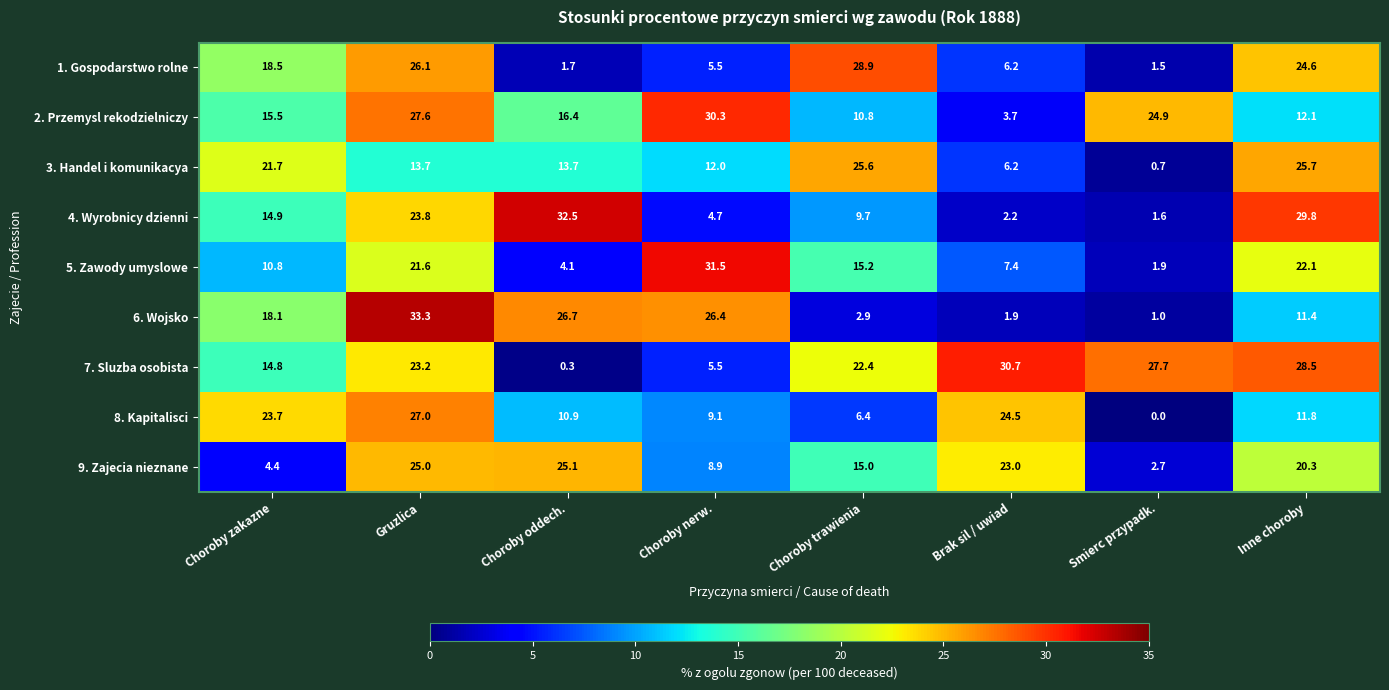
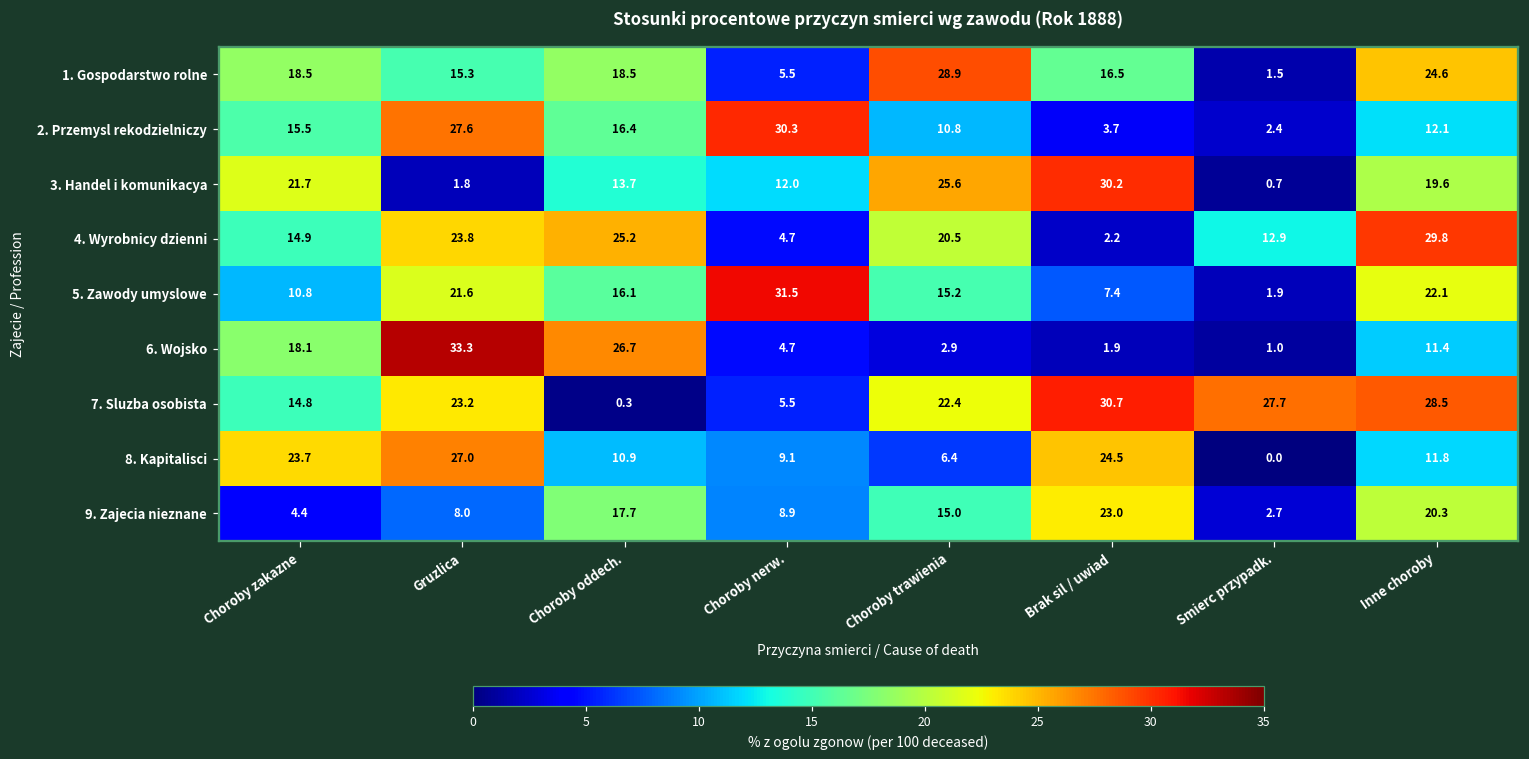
  {
    "1. Gospodarstwo rolne": {
      "Choroby zakazne": 18.5,
-     "Gruzlica": 26.1,
-     "Choroby oddech.": 1.7,
+     "Gruzlica": 15.3,
+     "Choroby oddech.": 18.5,
      "Choroby nerw.": 5.5,
      "Choroby trawienia": 28.9,
-     "Brak sil / uwiad": 6.2,
+     "Brak sil / uwiad": 16.5,
      "Smierc przypadk.": 1.5,
      "Inne choroby": 24.6
    },
    "2. Przemysl rekodzielniczy": {
      "Choroby zakazne": 15.5,
      "Gruzlica": 27.6,
      "Choroby oddech.": 16.4,
      "Choroby nerw.": 30.3,
      "Choroby trawienia": 10.8,
      "Brak sil / uwiad": 3.7,
-     "Smierc przypadk.": 24.9,
+     "Smierc przypadk.": 2.4,
      "Inne choroby": 12.1
    },
    "3. Handel i komunikacya": {
      "Choroby zakazne": 21.7,
-     "Gruzlica": 13.7,
+     "Gruzlica": 1.8,
      "Choroby oddech.": 13.7,
      "Choroby nerw.": 12.0,
      "Choroby trawienia": 25.6,
-     "Brak sil / uwiad": 6.2,
+     "Brak sil / uwiad": 30.2,
      "Smierc przypadk.": 0.7,
-     "Inne choroby": 25.7
+     "Inne choroby": 19.6
    },
    "4. Wyrobnicy dzienni": {
      "Choroby zakazne": 14.9,
      "Gruzlica": 23.8,
-     "Choroby oddech.": 32.5,
+     "Choroby oddech.": 25.2,
      "Choroby nerw.": 4.7,
-     "Choroby trawienia": 9.7,
+     "Choroby trawienia": 20.5,
      "Brak sil / uwiad": 2.2,
-     "Smierc przypadk.": 1.6,
+     "Smierc przypadk.": 12.9,
      "Inne choroby": 29.8
    },
    "5. Zawody umyslowe": {
      "Choroby zakazne": 10.8,
      "Gruzlica": 21.6,
-     "Choroby oddech.": 4.1,
+     "Choroby oddech.": 16.1,
      "Choroby nerw.": 31.5,
      "Choroby trawienia": 15.2,
      "Brak sil / uwiad": 7.4,
      "Smierc przypadk.": 1.9,
      "Inne choroby": 22.1
    },
    "6. Wojsko": {
      "Choroby zakazne": 18.1,
      "Gruzlica": 33.3,
      "Choroby oddech.": 26.7,
-     "Choroby nerw.": 26.4,
+     "Choroby nerw.": 4.7,
      "Choroby trawienia": 2.9,
      "Brak sil / uwiad": 1.9,
      "Smierc przypadk.": 1.0,
      "Inne choroby": 11.4
    },
    "7. Sluzba osobista": {
      "Choroby zakazne": 14.8,
      "Gruzlica": 23.2,
      "Choroby oddech.": 0.3,
      "Choroby nerw.": 5.5,
      "Choroby trawienia": 22.4,
      "Brak sil / uwiad": 30.7,
      "Smierc przypadk.": 27.7,
      "Inne choroby": 28.5
    },
    "8. Kapitalisci": {
      "Choroby zakazne": 23.7,
      "Gruzlica": 27.0,
      "Choroby oddech.": 10.9,
      "Choroby nerw.": 9.1,
      "Choroby trawienia": 6.4,
      "Brak sil / uwiad": 24.5,
      "Smierc przypadk.": 0.0,
      "Inne choroby": 11.8
    },
    "9. Zajecia nieznane": {
      "Choroby zakazne": 4.4,
-     "Gruzlica": 25.0,
-     "Choroby oddech.": 25.1,
+     "Gruzlica": 8.0,
+     "Choroby oddech.": 17.7,
      "Choroby nerw.": 8.9,
      "Choroby trawienia": 15.0,
      "Brak sil / uwiad": 23.0,
      "Smierc przypadk.": 2.7,
      "Inne choroby": 20.3
    }
  }
